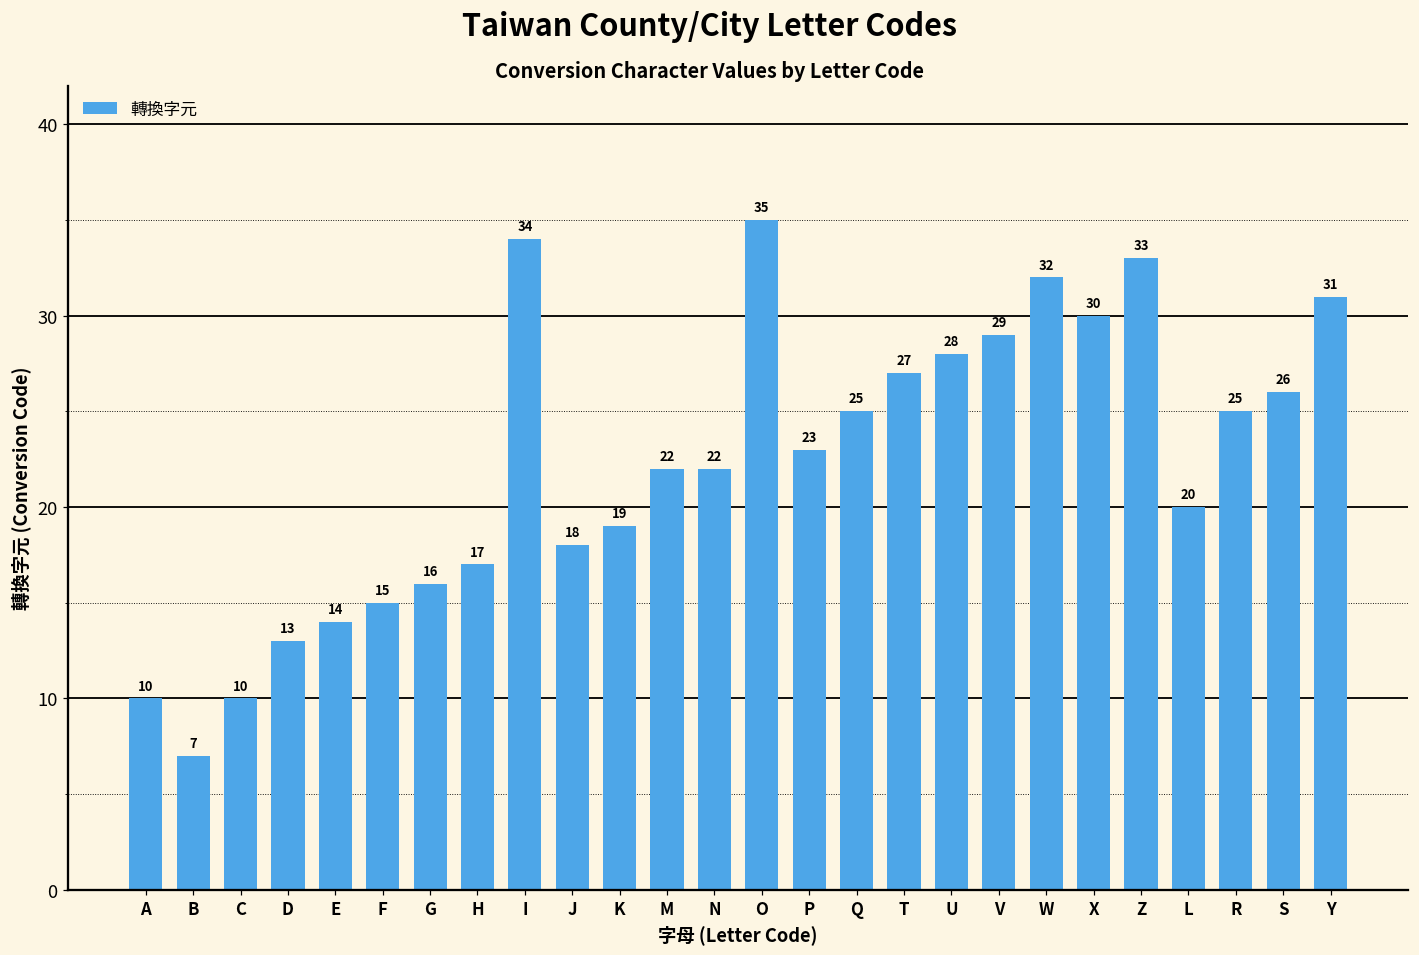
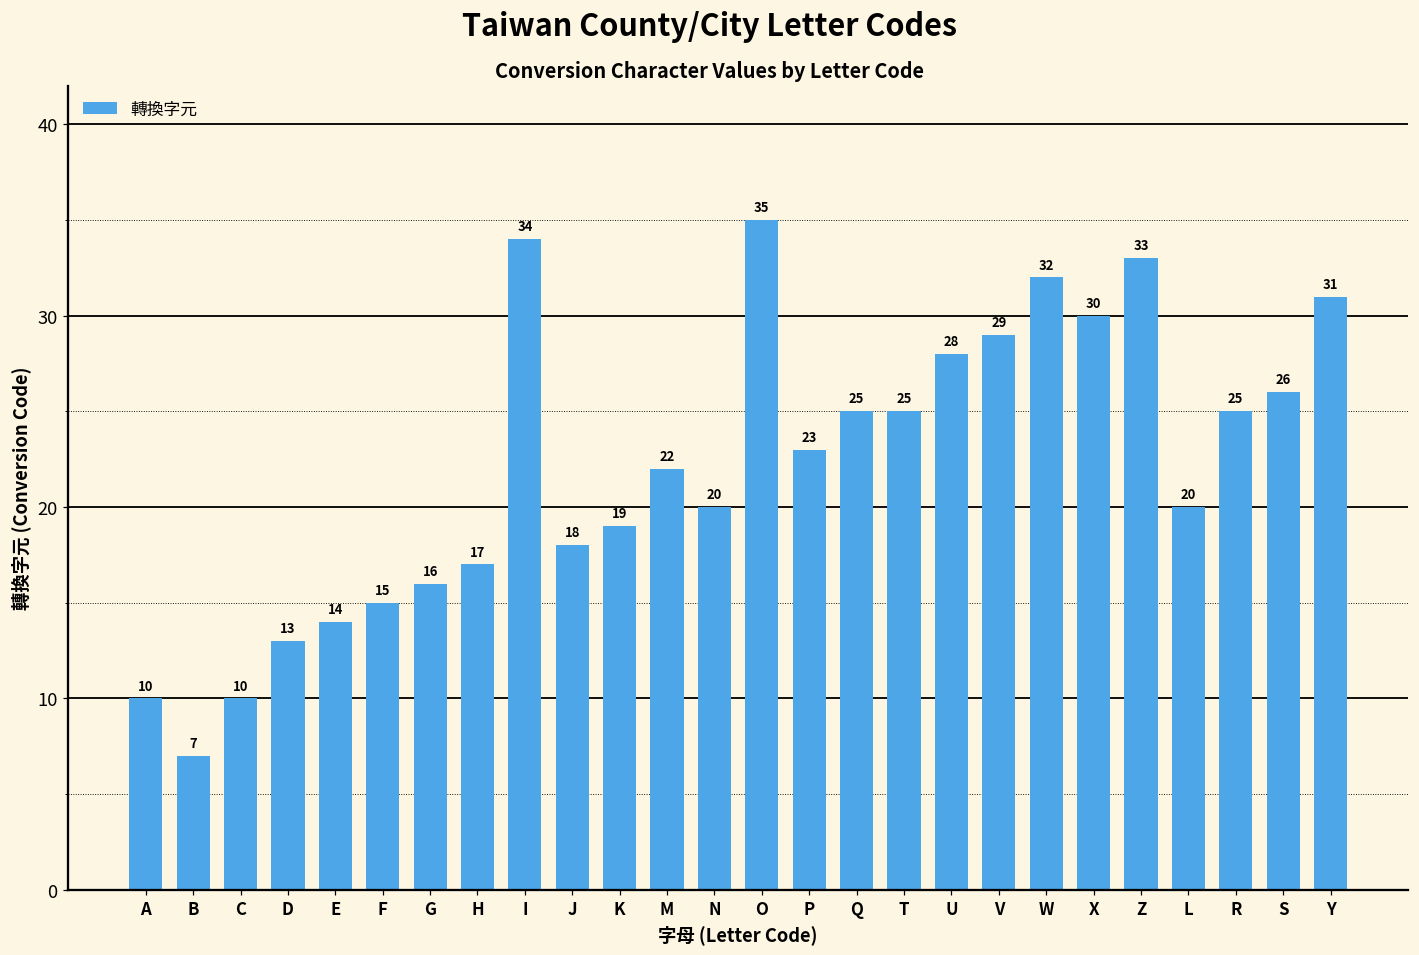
  {
    "A": 10,
    "B": 7,
    "C": 10,
    "D": 13,
    "E": 14,
    "F": 15,
    "G": 16,
    "H": 17,
    "I": 34,
    "J": 18,
    "K": 19,
    "M": 22,
-   "N": 22,
+   "N": 20,
    "O": 35,
    "P": 23,
    "Q": 25,
-   "T": 27,
+   "T": 25,
    "U": 28,
    "V": 29,
    "W": 32,
    "X": 30,
    "Z": 33,
    "L": 20,
    "R": 25,
    "S": 26,
    "Y": 31
  }
